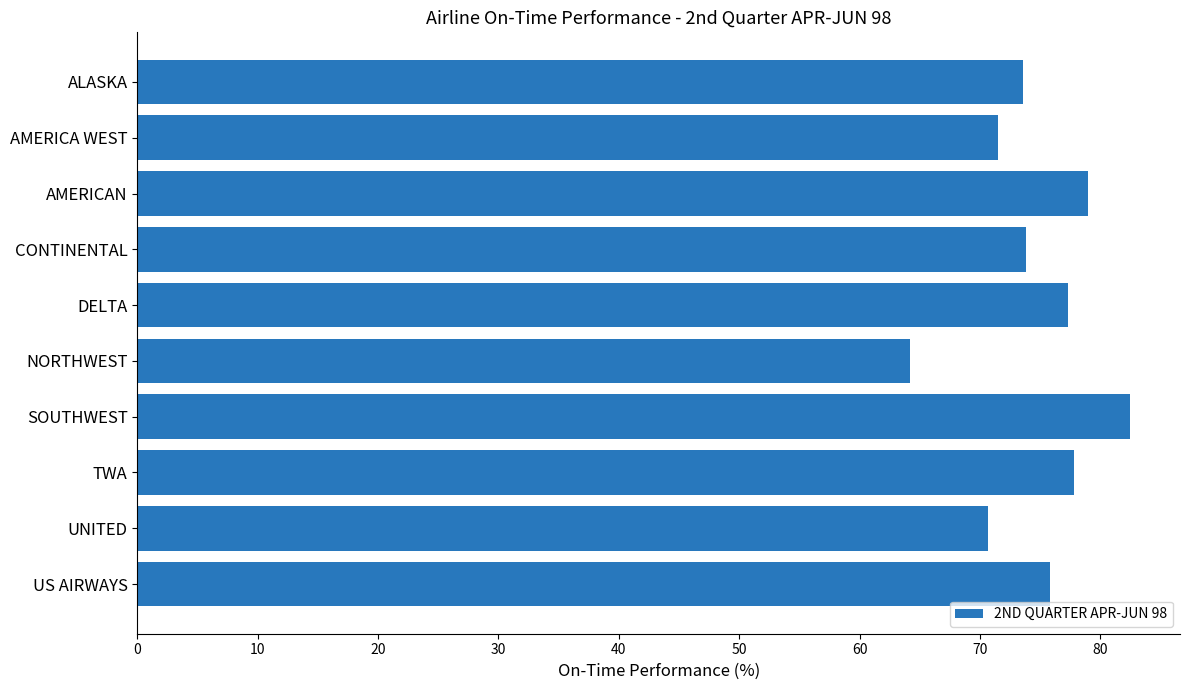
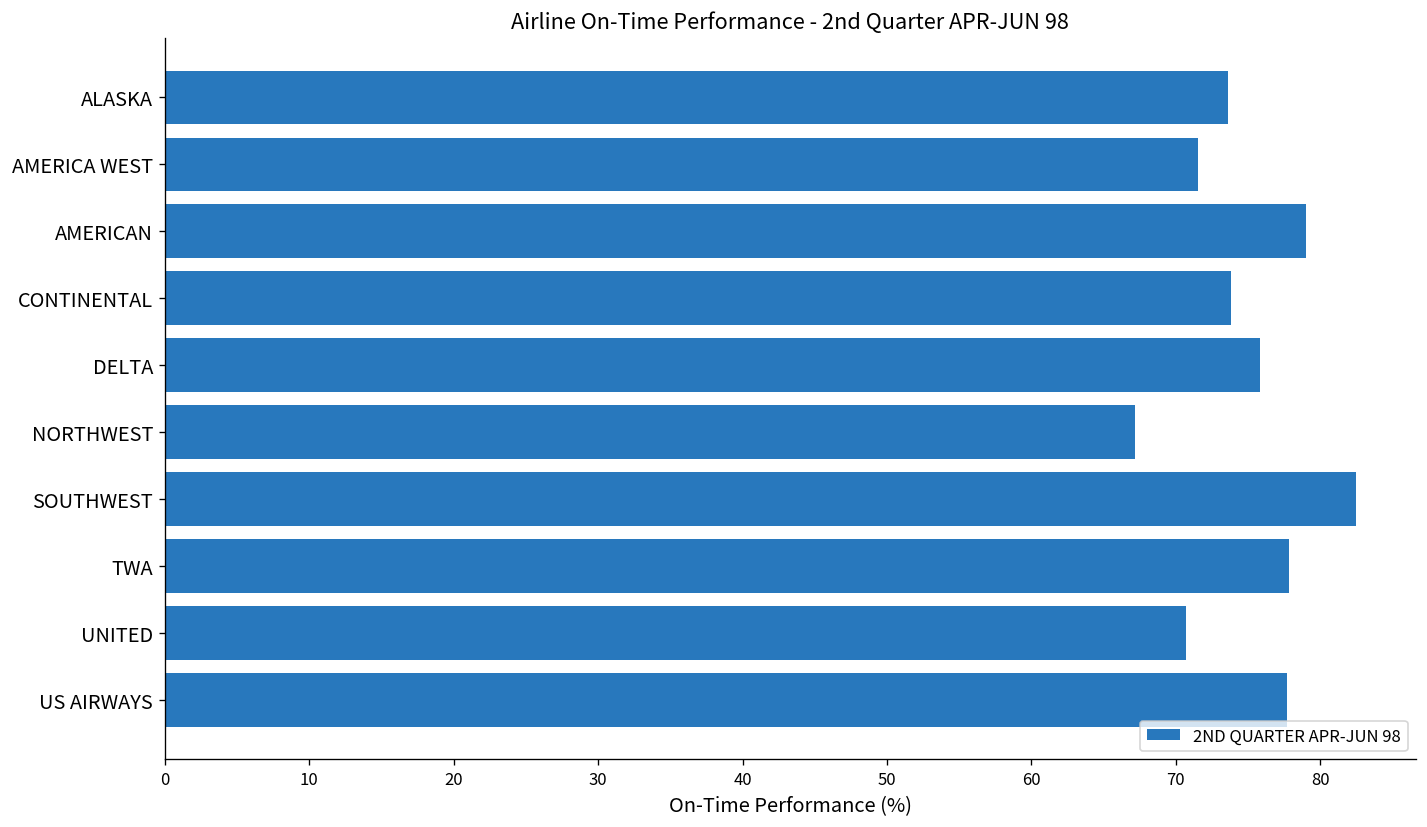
  {
    "ALASKA": 73.6,
    "AMERICA WEST": 71.5,
    "AMERICAN": 79.0,
    "CONTINENTAL": 73.8,
-   "DELTA": 77.3,
-   "NORTHWEST": 64.2,
+   "DELTA": 75.8,
+   "NORTHWEST": 67.2,
    "SOUTHWEST": 82.5,
    "TWA": 77.8,
    "UNITED": 70.7,
-   "US AIRWAYS": 75.8
+   "US AIRWAYS": 77.7
  }
